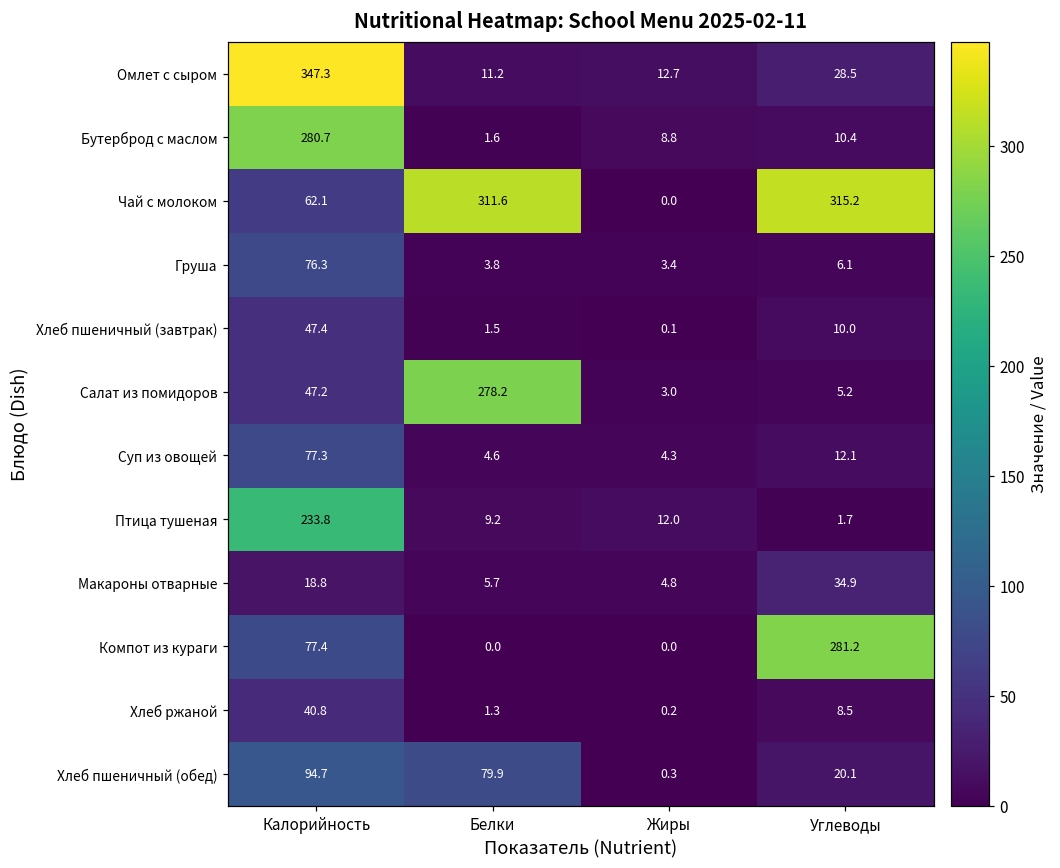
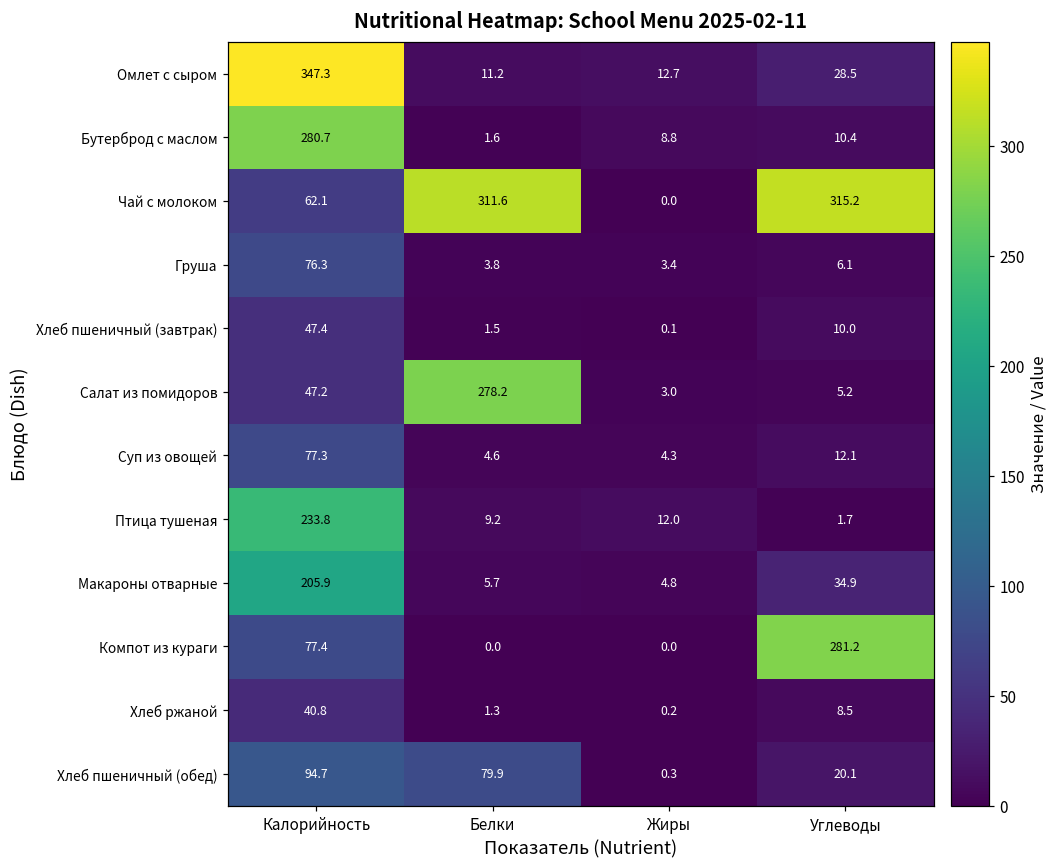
  {
    "Омлет с сыром": {
      "Калорийность": 347.3,
      "Белки": 11.2,
      "Жиры": 12.7,
      "Углеводы": 28.5
    },
    "Бутерброд с маслом": {
      "Калорийность": 280.7,
      "Белки": 1.6,
      "Жиры": 8.8,
      "Углеводы": 10.4
    },
    "Чай с молоком": {
      "Калорийность": 62.1,
      "Белки": 311.6,
      "Жиры": 0.0,
      "Углеводы": 315.2
    },
    "Груша": {
      "Калорийность": 76.3,
      "Белки": 3.8,
      "Жиры": 3.4,
      "Углеводы": 6.1
    },
    "Хлеб пшеничный (завтрак)": {
      "Калорийность": 47.4,
      "Белки": 1.5,
      "Жиры": 0.1,
      "Углеводы": 10.0
    },
    "Салат из помидоров": {
      "Калорийность": 47.2,
      "Белки": 278.2,
      "Жиры": 3.0,
      "Углеводы": 5.2
    },
    "Суп из овощей": {
      "Калорийность": 77.3,
      "Белки": 4.6,
      "Жиры": 4.3,
      "Углеводы": 12.1
    },
    "Птица тушеная": {
      "Калорийность": 233.8,
      "Белки": 9.2,
      "Жиры": 12.0,
      "Углеводы": 1.7
    },
    "Макароны отварные": {
-     "Калорийность": 18.8,
+     "Калорийность": 205.9,
      "Белки": 5.7,
      "Жиры": 4.8,
      "Углеводы": 34.9
    },
    "Компот из кураги": {
      "Калорийность": 77.4,
      "Белки": 0.0,
      "Жиры": 0.0,
      "Углеводы": 281.2
    },
    "Хлеб ржаной": {
      "Калорийность": 40.8,
      "Белки": 1.3,
      "Жиры": 0.2,
      "Углеводы": 8.5
    },
    "Хлеб пшеничный (обед)": {
      "Калорийность": 94.7,
      "Белки": 79.9,
      "Жиры": 0.3,
      "Углеводы": 20.1
    }
  }
